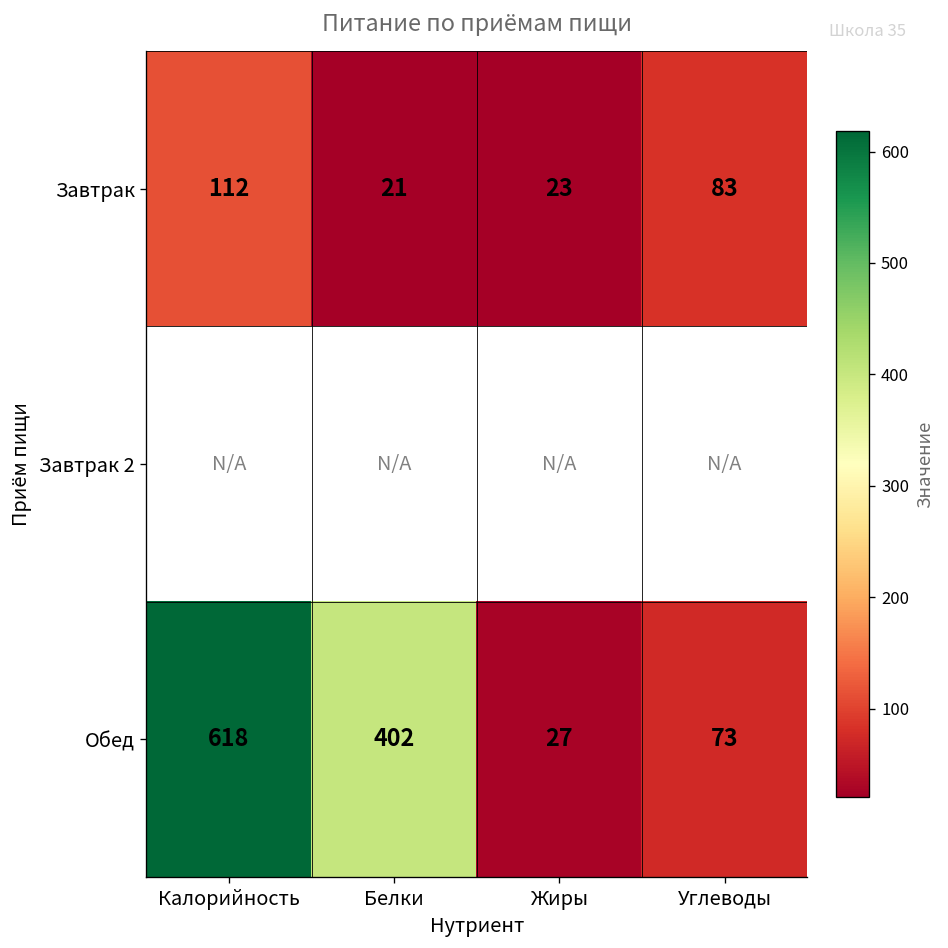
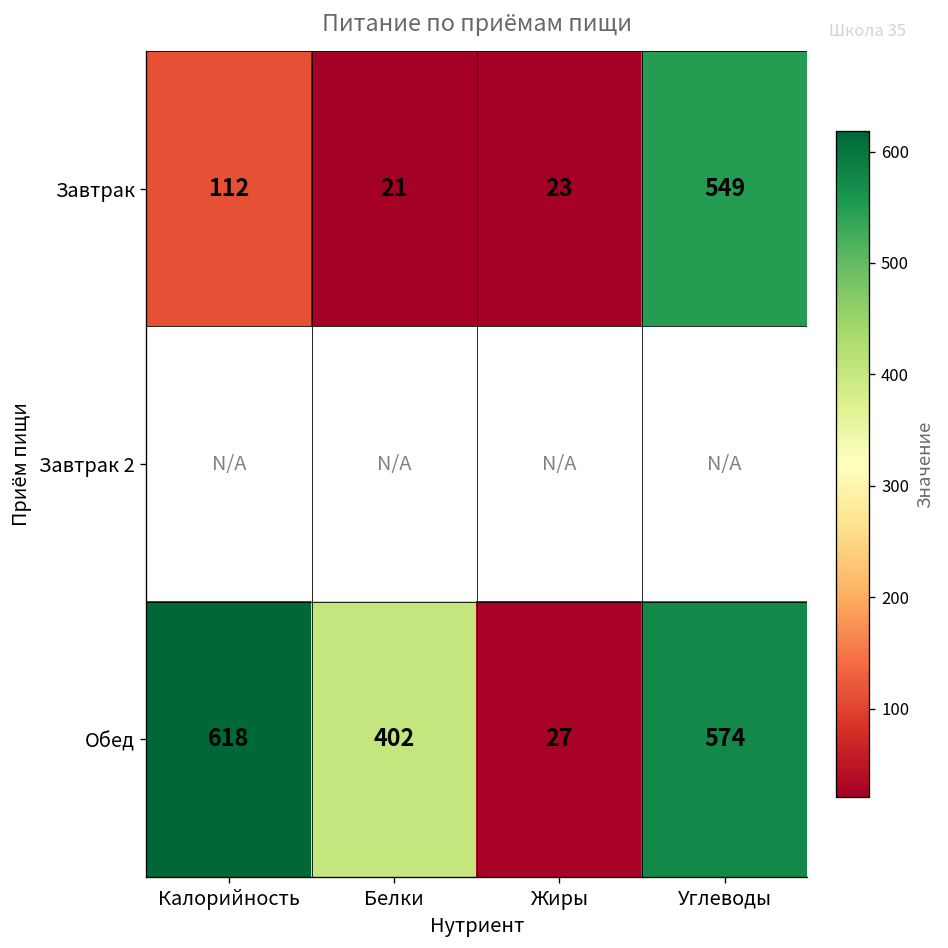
  {
    "Завтрак": {
      "Калорийность": 112,
      "Белки": 21,
      "Жиры": 23,
-     "Углеводы": 83
+     "Углеводы": 549
    },
    "Обед": {
      "Калорийность": 618,
      "Белки": 402,
      "Жиры": 27,
-     "Углеводы": 73
+     "Углеводы": 574
    }
  }
